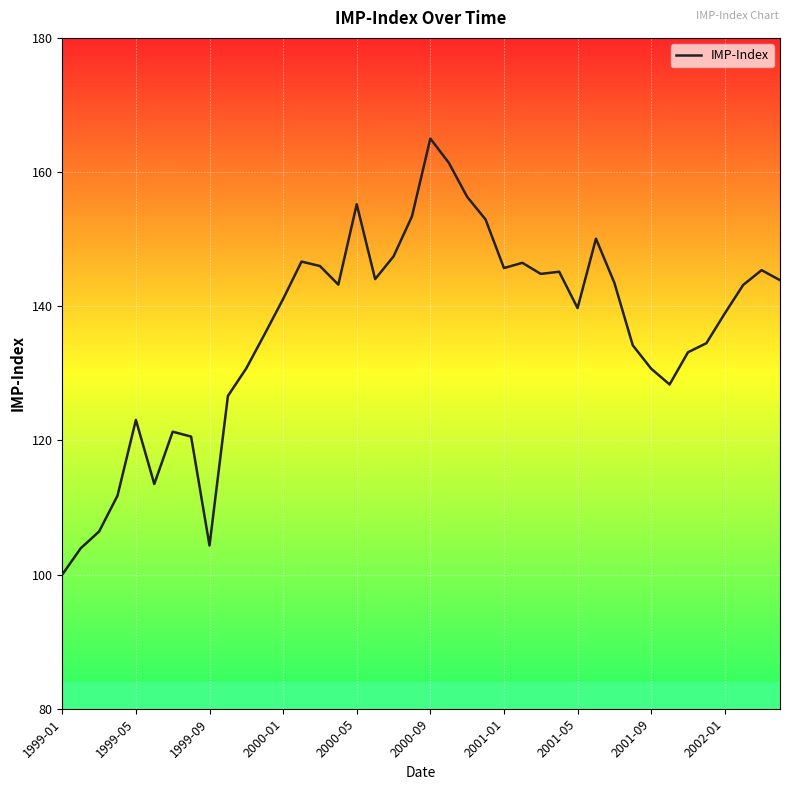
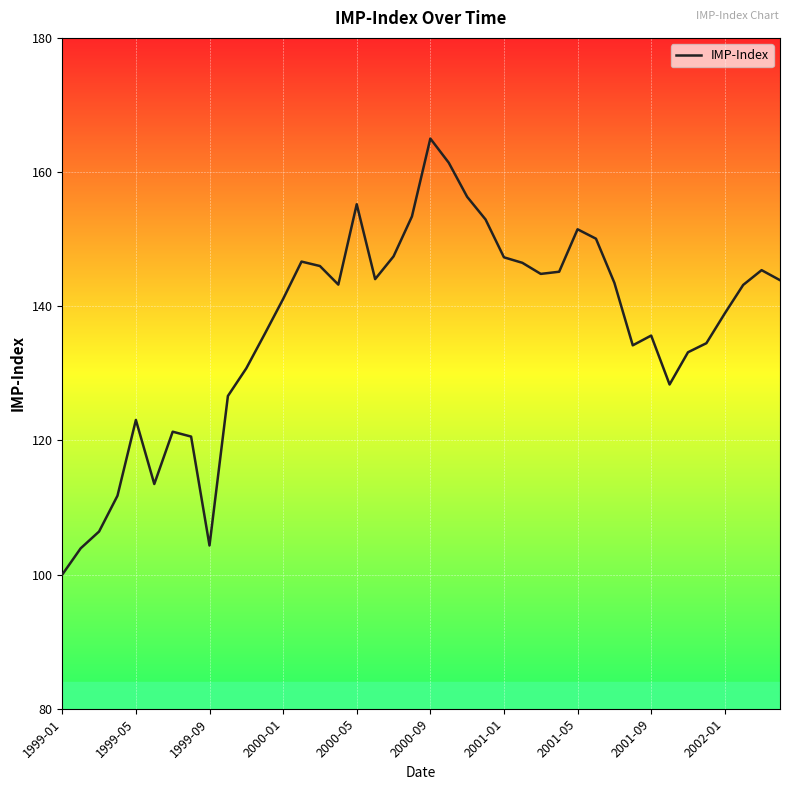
  {
    "1999-01": 100,
    "1999-05": 123,
    "1999-09": 104,
    "2000-01": 141,
    "2000-05": 155,
    "2000-09": 165,
-   "2001-01": 146,
-   "2001-05": 140,
-   "2001-09": 131,
+   "2001-01": 147,
+   "2001-05": 151,
+   "2001-09": 136,
    "2002-01": 139
  }
